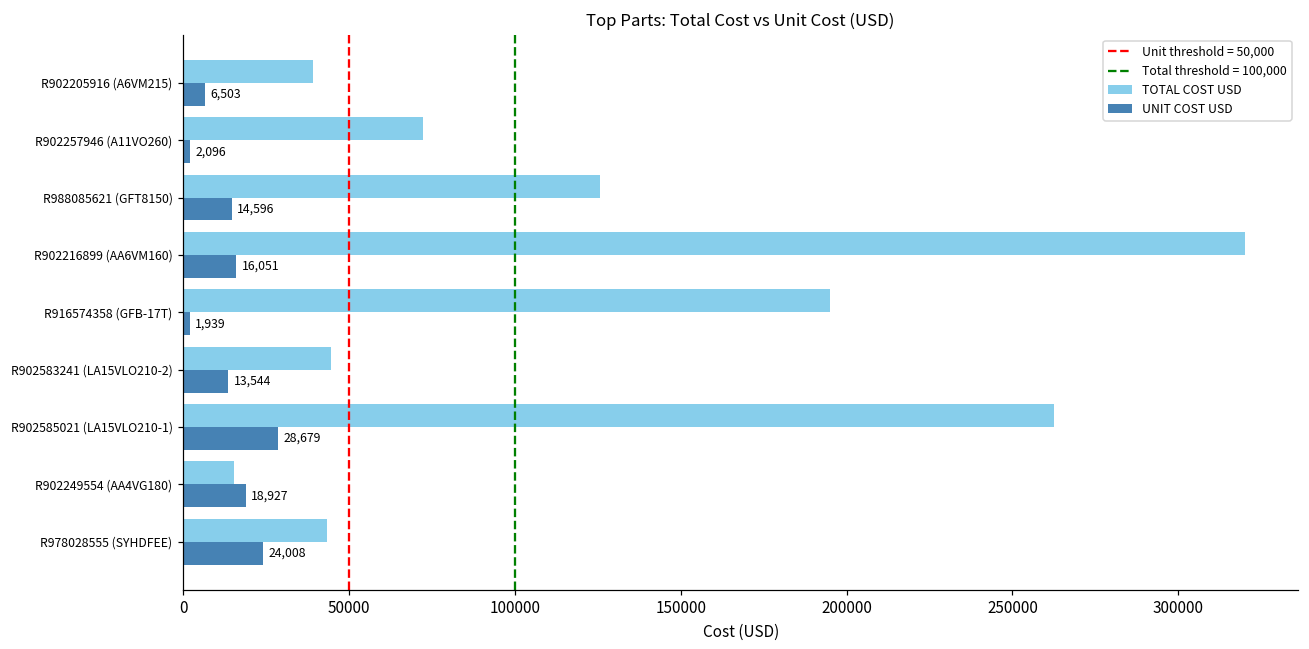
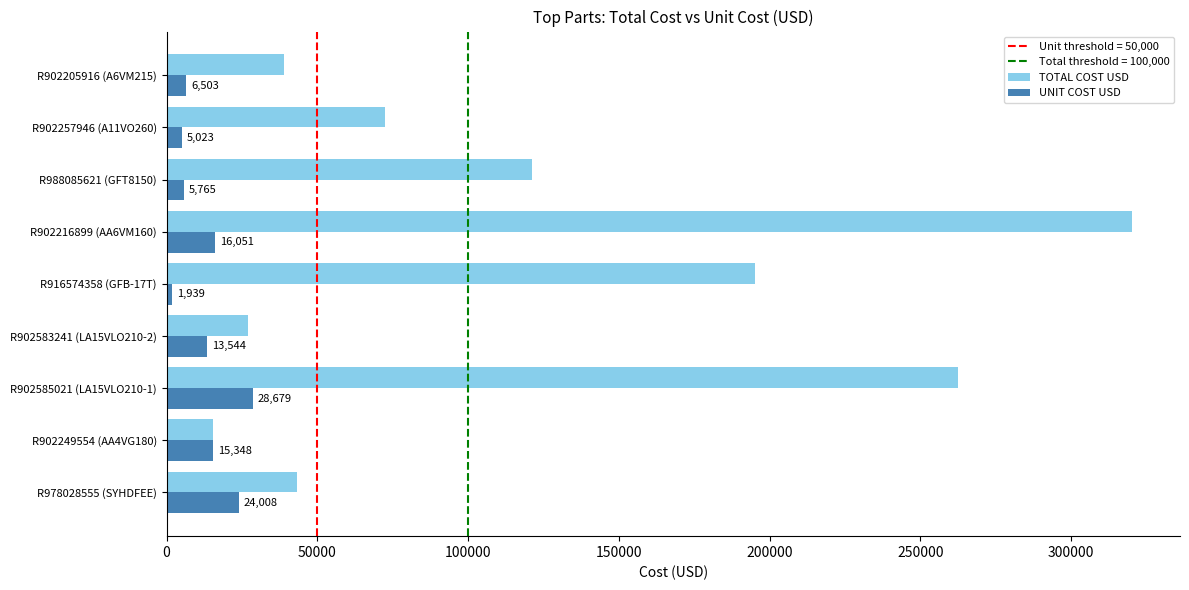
  {
    "TOTAL COST USD": {
      "R902205916 (A6VM215)": "39000",
      "R902257946 (A11VO260)": "72000",
-     "R988085621 (GFT8150)": "126000",
+     "R988085621 (GFT8150)": "121000",
      "R902216899 (AA6VM160)": "320000",
      "R916574358 (GFB-17T)": "195000",
-     "R902583241 (LA15VLO210-2)": "44000",
+     "R902583241 (LA15VLO210-2)": "27000",
      "R902585021 (LA15VLO210-1)": "262000",
      "R902249554 (AA4VG180)": "15000",
      "R978028555 (SYHDFEE)": "43000"
    },
    "UNIT COST USD": {
      "R902205916 (A6VM215)": "6,503",
-     "R902257946 (A11VO260)": "2,096",
-     "R988085621 (GFT8150)": "14,596",
+     "R902257946 (A11VO260)": "5,023",
+     "R988085621 (GFT8150)": "5,765",
      "R902216899 (AA6VM160)": "16,051",
      "R916574358 (GFB-17T)": "1,939",
      "R902583241 (LA15VLO210-2)": "13,544",
      "R902585021 (LA15VLO210-1)": "28,679",
-     "R902249554 (AA4VG180)": "18,927",
+     "R902249554 (AA4VG180)": "15,348",
      "R978028555 (SYHDFEE)": "24,008"
    }
  }
